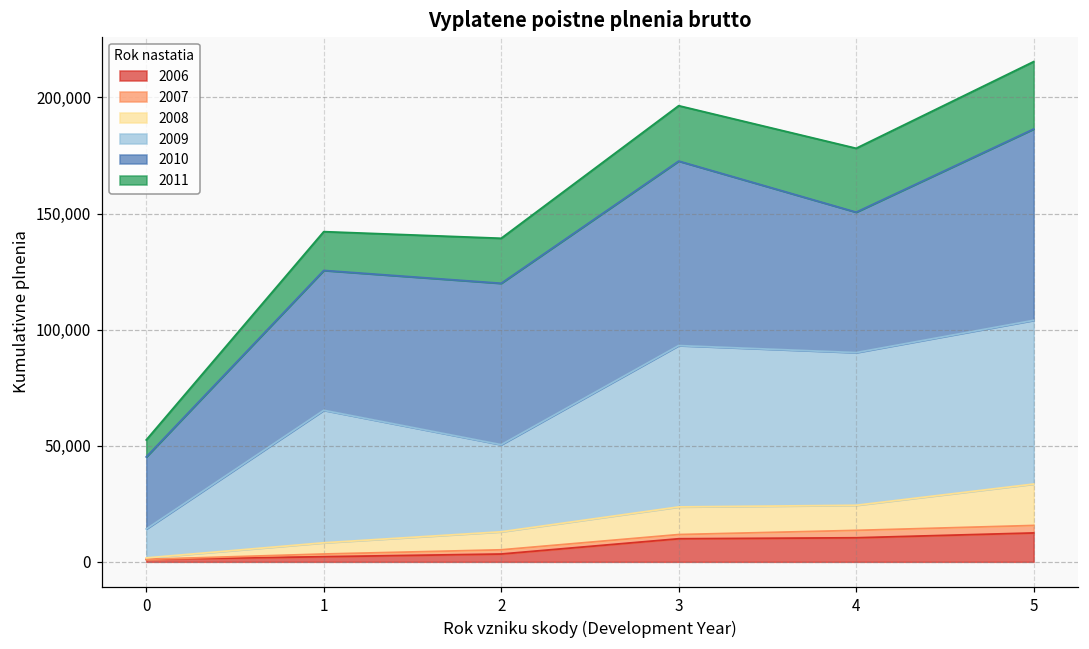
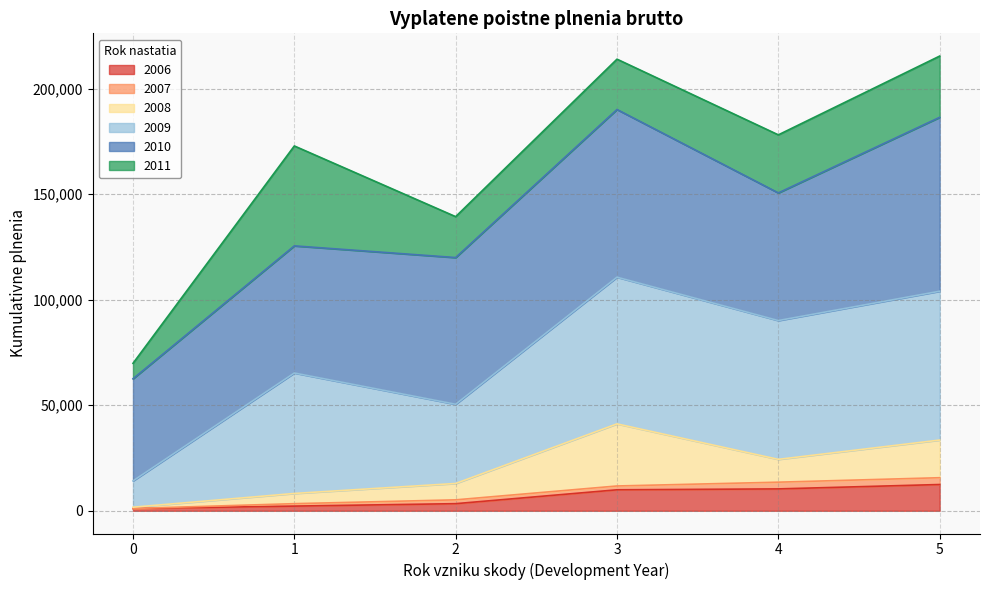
  {
    "2006": {
      "2": "3,000",
      "3": "10,000",
      "4": "10,000",
      "5": "12,000"
    },
    "2007": {
      "2": "2,000",
      "3": "2,000",
      "4": "3,000",
      "5": "3,000"
    },
    "2008": {
      "1": "5,000",
      "2": "8,000",
-     "3": "12,000",
+     "3": "29,000",
      "4": "11,000",
      "5": "18,000"
    },
    "2009": {
      "0": "12,000",
      "1": "57,000",
      "2": "38,000",
      "3": "69,000",
      "4": "66,000",
      "5": "71,000"
    },
    "2010": {
-     "0": "31,000",
+     "0": "48,000",
      "1": "60,000",
      "2": "69,000",
      "3": "79,000",
      "4": "60,000",
      "5": "82,000"
    },
    "2011": {
      "0": "7,000",
-     "1": "17,000",
+     "1": "47,000",
      "2": "19,000",
      "3": "24,000",
      "4": "28,000",
      "5": "29,000"
    }
  }
